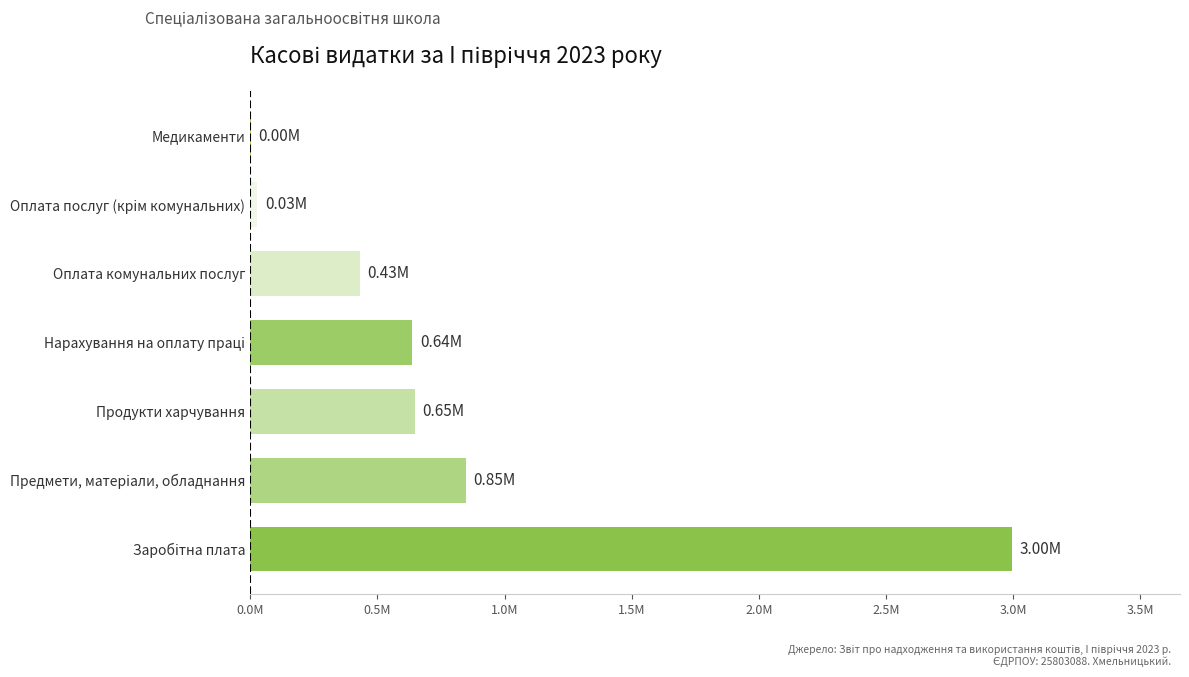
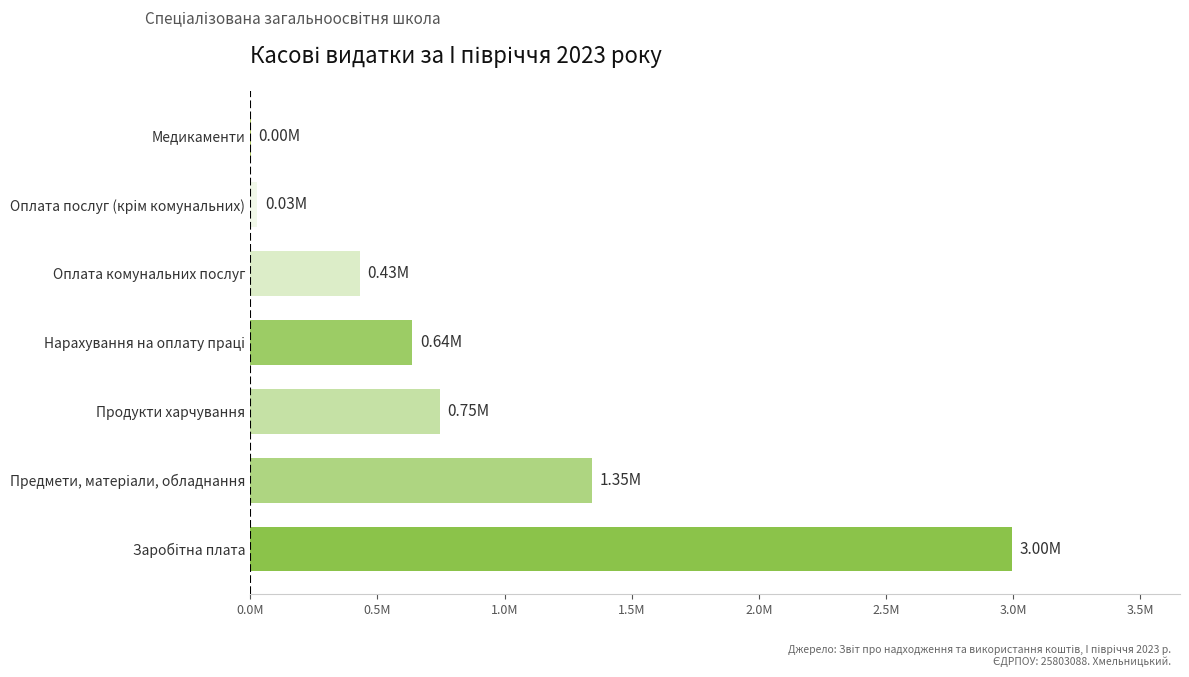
  {
    "Оплата послуг (крім комунальних)": "0.03M",
    "Оплата комунальних послуг": "0.43M",
    "Нарахування на оплату праці": "0.64M",
-   "Продукти харчування": "0.65M",
-   "Предмети, матеріали, обладнання": "0.85M",
+   "Продукти харчування": "0.75M",
+   "Предмети, матеріали, обладнання": "1.35M",
    "Заробітна плата": "3.00M"
  }
